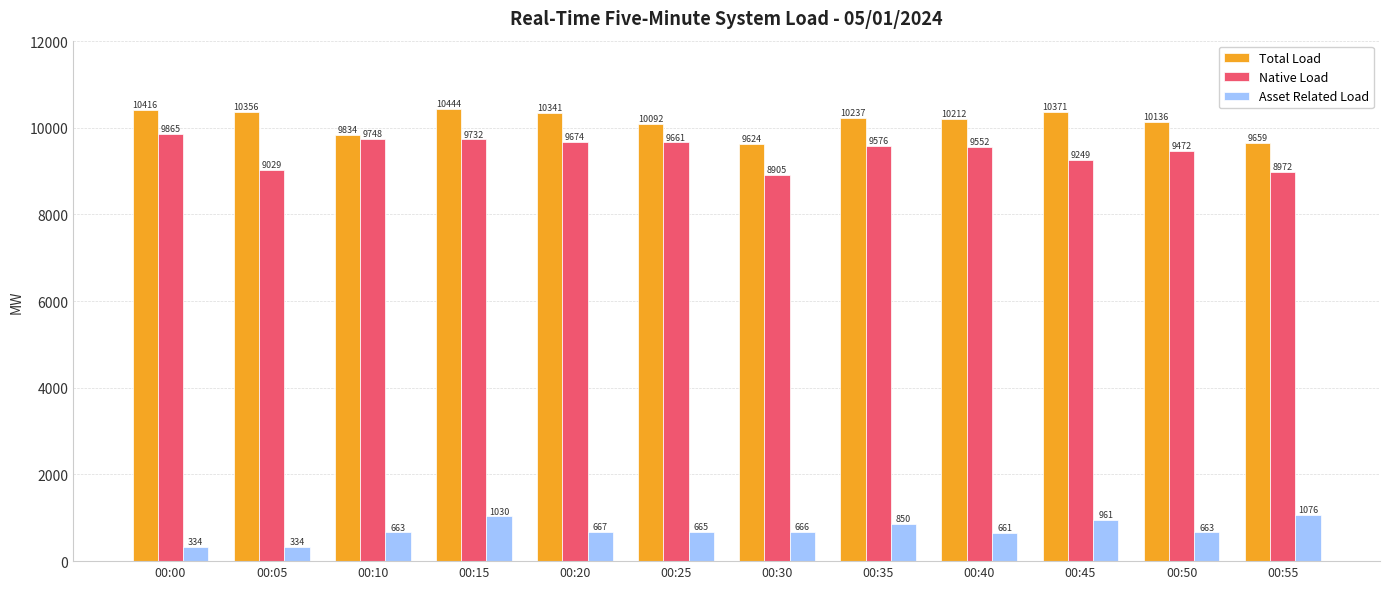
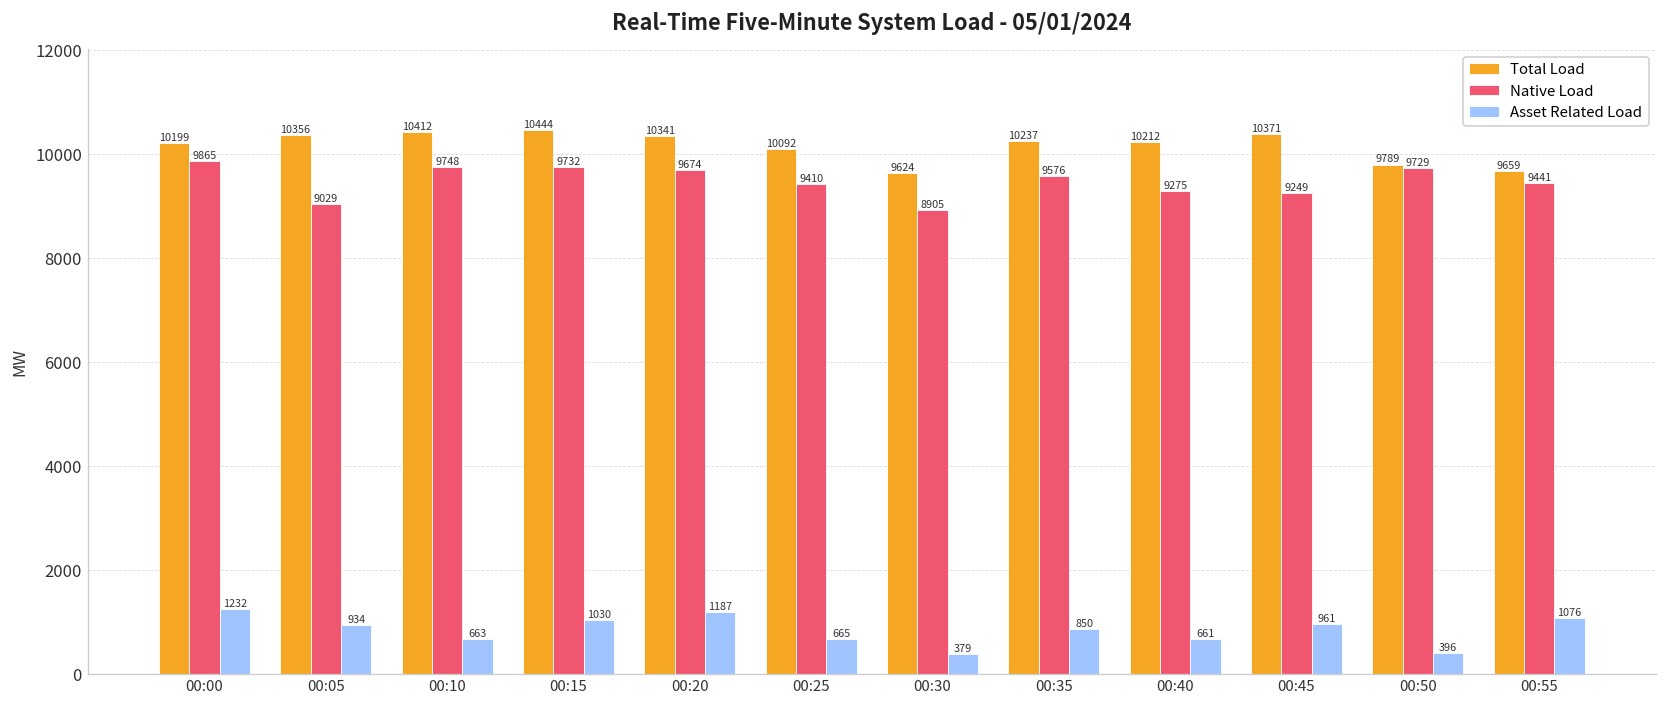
  {
    "Total Load": {
-     "00:00": 10416,
+     "00:00": 10199,
      "00:05": 10356,
-     "00:10": 9834,
+     "00:10": 10412,
      "00:15": 10444,
      "00:20": 10341,
      "00:25": 10092,
      "00:30": 9624,
      "00:35": 10237,
      "00:40": 10212,
      "00:45": 10371,
-     "00:50": 10136,
+     "00:50": 9789,
      "00:55": 9659
    },
    "Native Load": {
      "00:00": 9865,
      "00:05": 9029,
      "00:10": 9748,
      "00:15": 9732,
      "00:20": 9674,
-     "00:25": 9661,
+     "00:25": 9410,
      "00:30": 8905,
      "00:35": 9576,
-     "00:40": 9552,
+     "00:40": 9275,
      "00:45": 9249,
-     "00:50": 9472,
-     "00:55": 8972
+     "00:50": 9729,
+     "00:55": 9441
    },
    "Asset Related Load": {
-     "00:00": 334,
-     "00:05": 334,
+     "00:00": 1232,
+     "00:05": 934,
      "00:10": 663,
      "00:15": 1030,
-     "00:20": 667,
+     "00:20": 1187,
      "00:25": 665,
-     "00:30": 666,
+     "00:30": 379,
      "00:35": 850,
      "00:40": 661,
      "00:45": 961,
-     "00:50": 663,
+     "00:50": 396,
      "00:55": 1076
    }
  }
